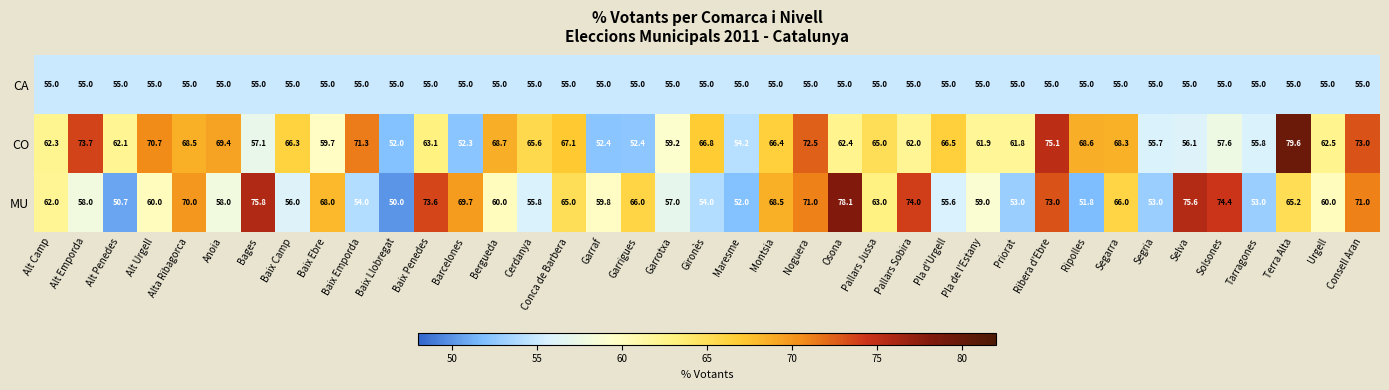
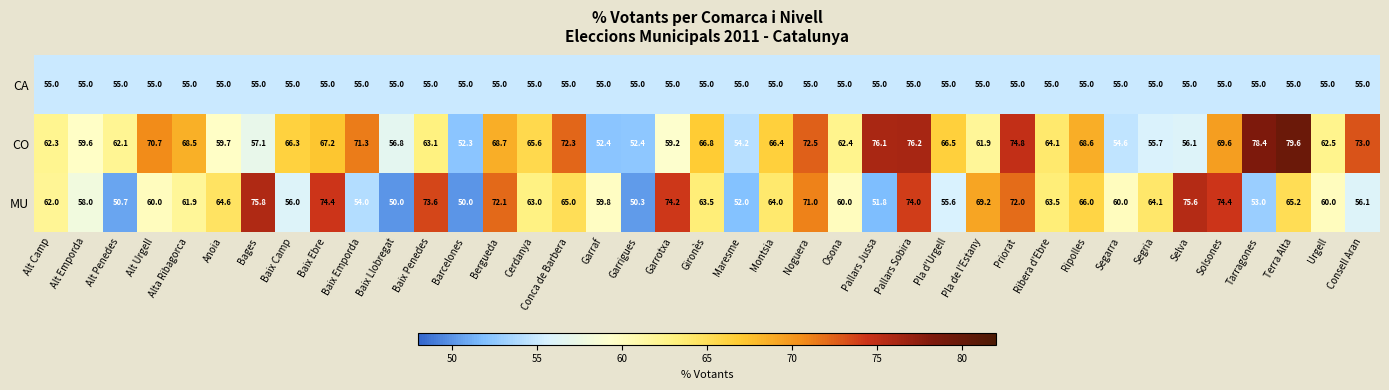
  {
    "CA": {
      "Alt Camp": 55.0,
      "Alt Emporda": 55.0,
      "Alt Penedes": 55.0,
      "Alt Urgell": 55.0,
      "Alta Ribagorca": 55.0,
      "Anoia": 55.0,
      "Bages": 55.0,
      "Baix Camp": 55.0,
      "Baix Ebre": 55.0,
      "Baix Emporda": 55.0,
      "Baix Llobregat": 55.0,
      "Baix Penedes": 55.0,
      "Barcelones": 55.0,
      "Bergueda": 55.0,
      "Cerdanya": 55.0,
      "Conca de Barbera": 55.0,
      "Garraf": 55.0,
      "Garrigues": 55.0,
      "Garrotxa": 55.0,
      "Gironès": 55.0,
      "Maresme": 55.0,
      "Montsia": 55.0,
      "Noguera": 55.0,
      "Osona": 55.0,
      "Pallars Jussa": 55.0,
      "Pallars Sobira": 55.0,
      "Pla d'Urgell": 55.0,
      "Pla de l'Estany": 55.0,
      "Priorat": 55.0,
      "Ribera d'Ebre": 55.0,
      "Ripolles": 55.0,
      "Segarra": 55.0,
      "Segria": 55.0,
      "Selva": 55.0,
      "Solsones": 55.0,
      "Tarragones": 55.0,
      "Terra Alta": 55.0,
      "Urgell": 55.0,
      "Consell Aran": 55.0
    },
    "CO": {
      "Alt Camp": 62.3,
-     "Alt Emporda": 73.7,
+     "Alt Emporda": 59.6,
      "Alt Penedes": 62.1,
      "Alt Urgell": 70.7,
      "Alta Ribagorca": 68.5,
-     "Anoia": 69.4,
+     "Anoia": 59.7,
      "Bages": 57.1,
      "Baix Camp": 66.3,
-     "Baix Ebre": 59.7,
+     "Baix Ebre": 67.2,
      "Baix Emporda": 71.3,
-     "Baix Llobregat": 52.0,
+     "Baix Llobregat": 56.8,
      "Baix Penedes": 63.1,
      "Barcelones": 52.3,
      "Bergueda": 68.7,
      "Cerdanya": 65.6,
-     "Conca de Barbera": 67.1,
+     "Conca de Barbera": 72.3,
      "Garraf": 52.4,
      "Garrigues": 52.4,
      "Garrotxa": 59.2,
      "Gironès": 66.8,
      "Maresme": 54.2,
      "Montsia": 66.4,
      "Noguera": 72.5,
      "Osona": 62.4,
-     "Pallars Jussa": 65.0,
-     "Pallars Sobira": 62.0,
+     "Pallars Jussa": 76.1,
+     "Pallars Sobira": 76.2,
      "Pla d'Urgell": 66.5,
      "Pla de l'Estany": 61.9,
-     "Priorat": 61.8,
-     "Ribera d'Ebre": 75.1,
+     "Priorat": 74.8,
+     "Ribera d'Ebre": 64.1,
      "Ripolles": 68.6,
-     "Segarra": 68.3,
+     "Segarra": 54.6,
      "Segria": 55.7,
      "Selva": 56.1,
-     "Solsones": 57.6,
-     "Tarragones": 55.8,
+     "Solsones": 69.6,
+     "Tarragones": 78.4,
      "Terra Alta": 79.6,
      "Urgell": 62.5,
      "Consell Aran": 73.0
    },
    "MU": {
      "Alt Camp": 62.0,
      "Alt Emporda": 58.0,
      "Alt Penedes": 50.7,
      "Alt Urgell": 60.0,
-     "Alta Ribagorca": 70.0,
-     "Anoia": 58.0,
+     "Alta Ribagorca": 61.9,
+     "Anoia": 64.6,
      "Bages": 75.8,
      "Baix Camp": 56.0,
-     "Baix Ebre": 68.0,
+     "Baix Ebre": 74.4,
      "Baix Emporda": 54.0,
      "Baix Llobregat": 50.0,
      "Baix Penedes": 73.6,
-     "Barcelones": 69.7,
-     "Bergueda": 60.0,
-     "Cerdanya": 55.8,
+     "Barcelones": 50.0,
+     "Bergueda": 72.1,
+     "Cerdanya": 63.0,
      "Conca de Barbera": 65.0,
      "Garraf": 59.8,
-     "Garrigues": 66.0,
-     "Garrotxa": 57.0,
-     "Gironès": 54.0,
+     "Garrigues": 50.3,
+     "Garrotxa": 74.2,
+     "Gironès": 63.5,
      "Maresme": 52.0,
-     "Montsia": 68.5,
+     "Montsia": 64.0,
      "Noguera": 71.0,
-     "Osona": 78.1,
-     "Pallars Jussa": 63.0,
+     "Osona": 60.0,
+     "Pallars Jussa": 51.8,
      "Pallars Sobira": 74.0,
      "Pla d'Urgell": 55.6,
-     "Pla de l'Estany": 59.0,
-     "Priorat": 53.0,
-     "Ribera d'Ebre": 73.0,
-     "Ripolles": 51.8,
-     "Segarra": 66.0,
-     "Segria": 53.0,
+     "Pla de l'Estany": 69.2,
+     "Priorat": 72.0,
+     "Ribera d'Ebre": 63.5,
+     "Ripolles": 66.0,
+     "Segarra": 60.0,
+     "Segria": 64.1,
      "Selva": 75.6,
      "Solsones": 74.4,
      "Tarragones": 53.0,
      "Terra Alta": 65.2,
      "Urgell": 60.0,
-     "Consell Aran": 71.0
+     "Consell Aran": 56.1
    }
  }
